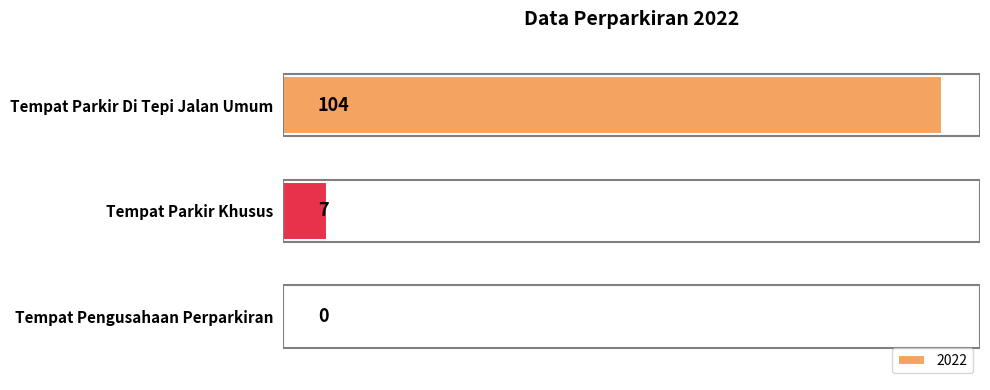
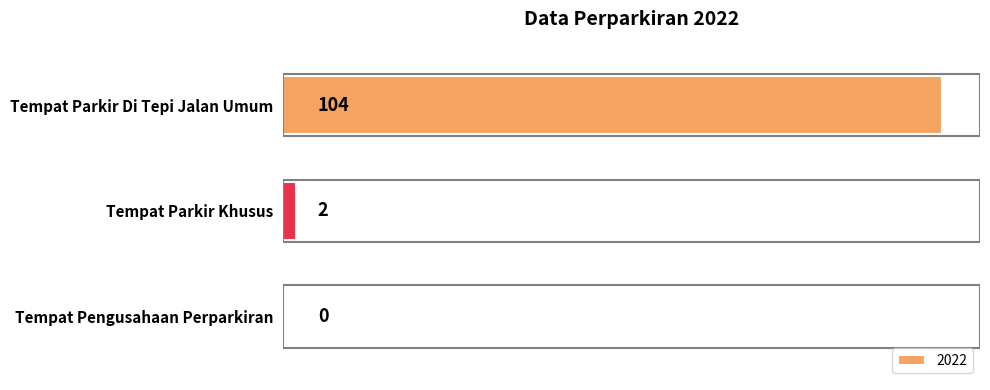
  {
    "Tempat Parkir Di Tepi Jalan Umum": 104,
-   "Tempat Parkir Khusus": 7
+   "Tempat Parkir Khusus": 2
  }
